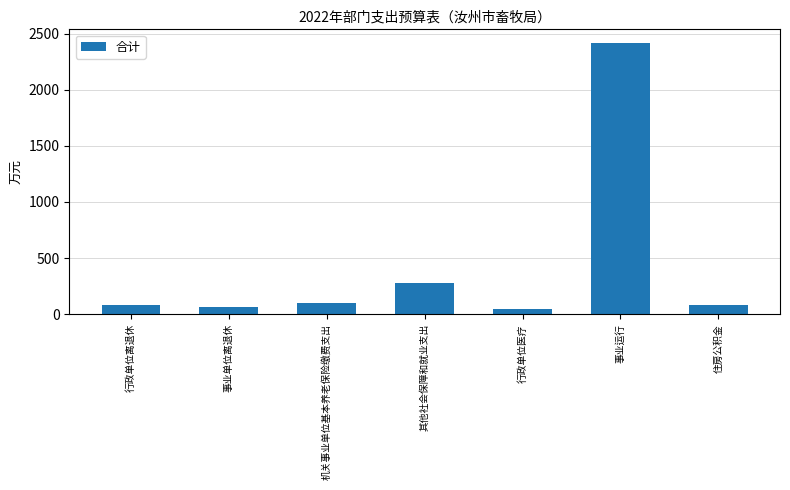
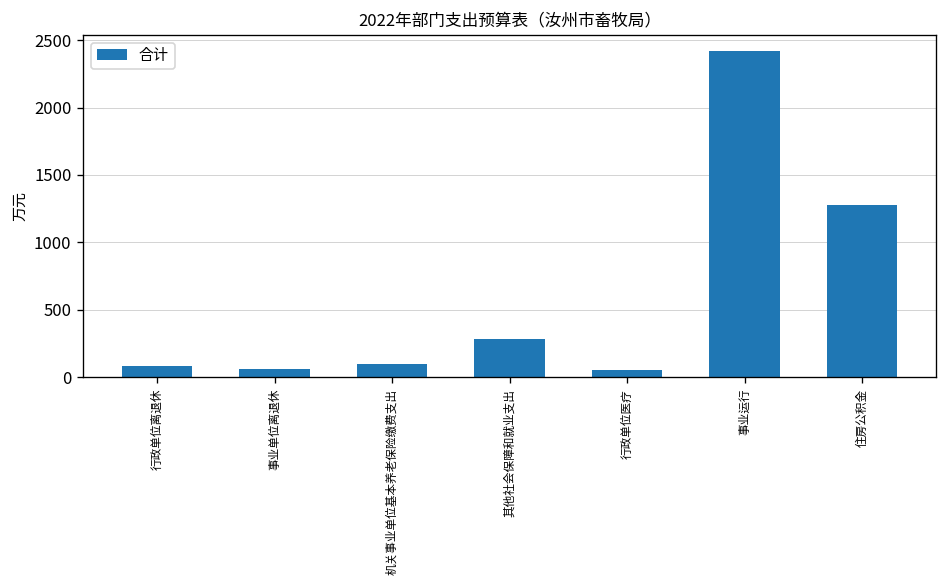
  {
    "行政单位离退休": 80,
    "事业单位离退休": 60,
    "机关事业单位基本养老保险缴费支出": 100,
    "其他社会保障和就业支出": 280,
    "行政单位医疗": 50,
    "事业运行": 2420,
-   "住房公积金": 80
+   "住房公积金": 1280
  }
